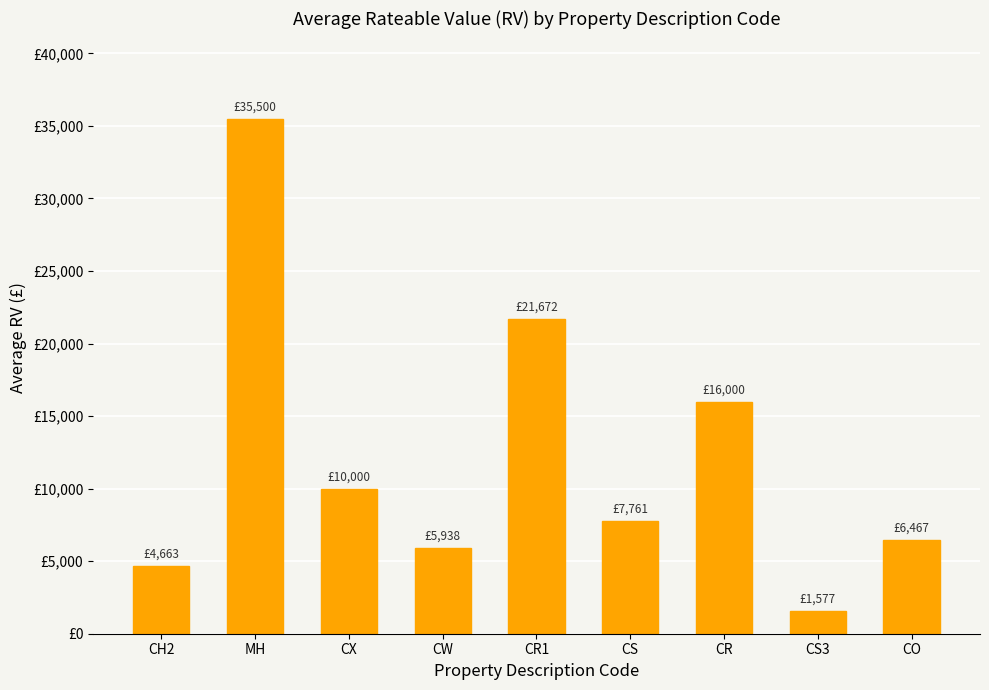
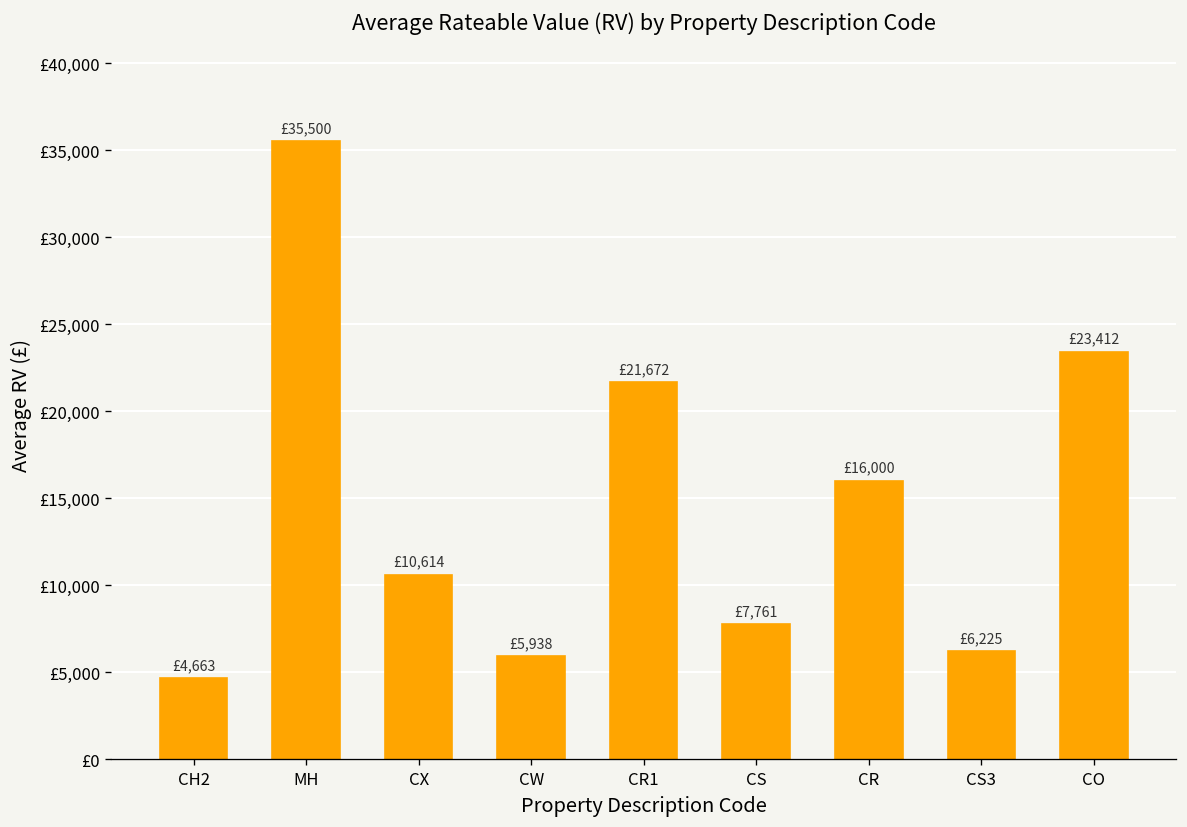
  {
    "CH2": "£4,663",
    "MH": "£35,500",
-   "CX": "£10,000",
+   "CX": "£10,614",
    "CW": "£5,938",
    "CR1": "£21,672",
    "CS": "£7,761",
    "CR": "£16,000",
-   "CS3": "£1,577",
-   "CO": "£6,467"
+   "CS3": "£6,225",
+   "CO": "£23,412"
  }
